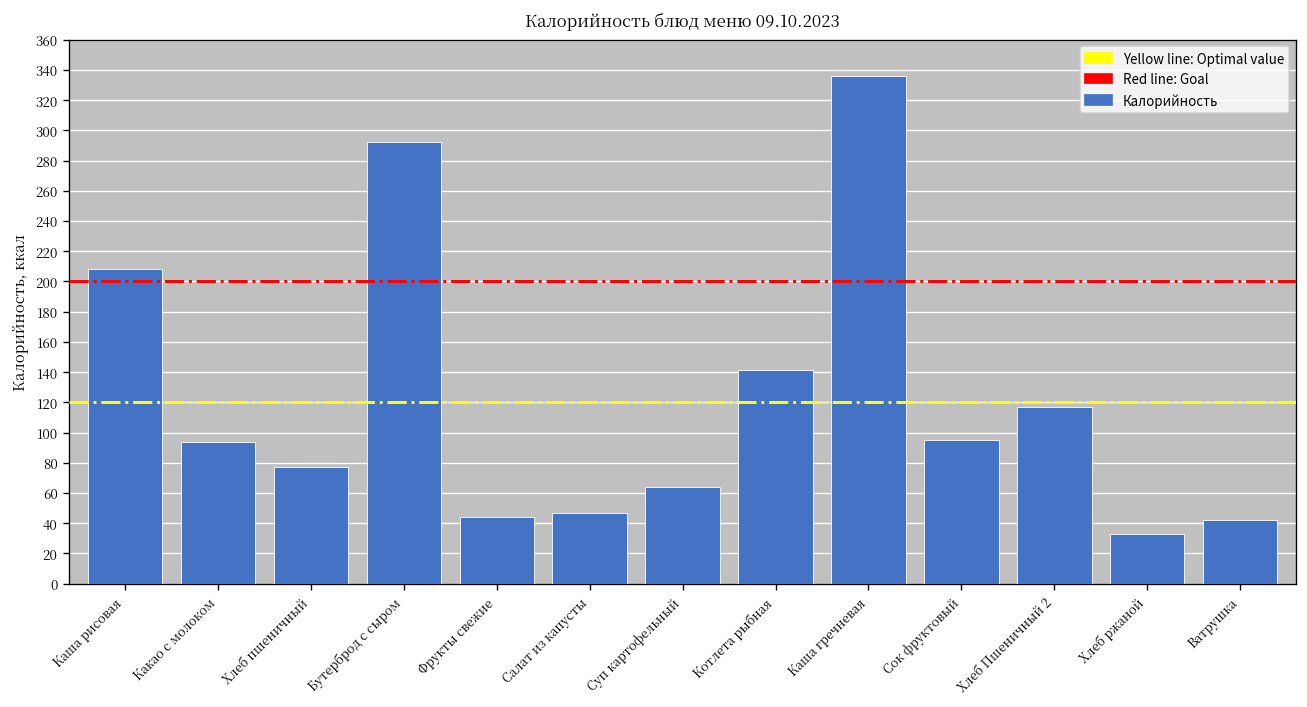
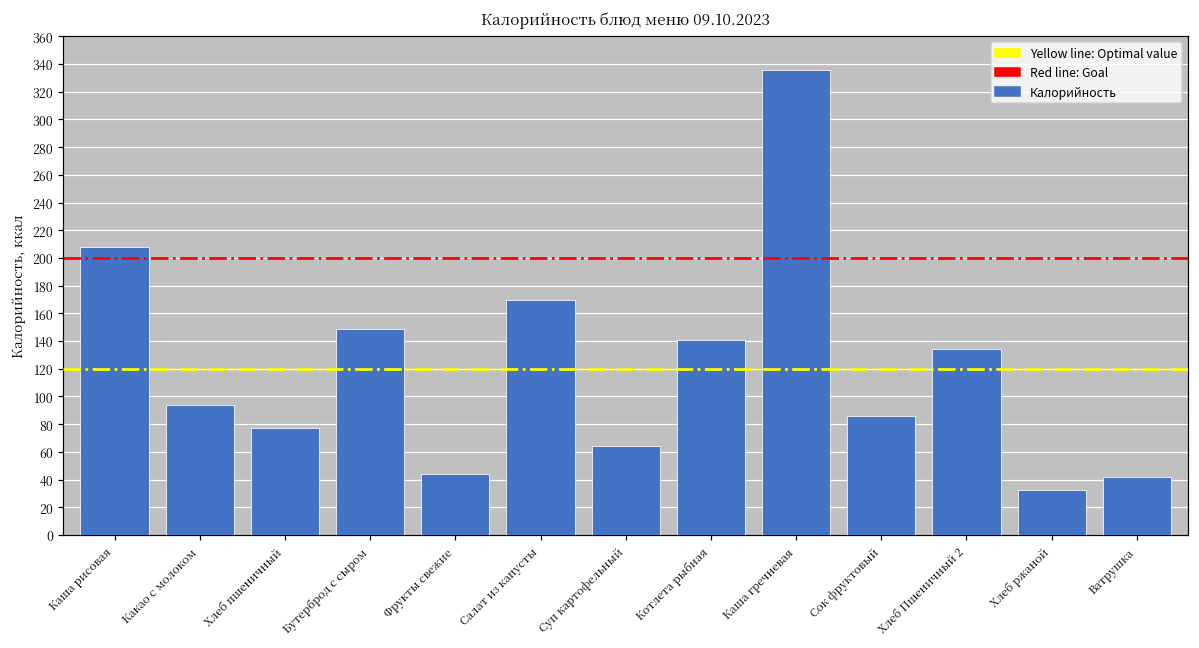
  {
    "Каша рисовая": 208,
    "Какао с молоком": 94,
    "Хлеб пшеничный": 77,
-   "Бутерброд с сыром": 292,
+   "Бутерброд с сыром": 149,
    "Фрукты свежие": 44,
-   "Салат из капусты": 47,
+   "Салат из капусты": 170,
    "Суп картофельный": 64,
    "Котлета рыбная": 141,
    "Каша гречневая": 336,
-   "Сок фруктовый": 95,
-   "Хлеб Пшеничный 2": 117,
+   "Сок фруктовый": 86,
+   "Хлеб Пшеничный 2": 134,
    "Хлеб ржаной": 33,
    "Ватрушка": 42
  }
